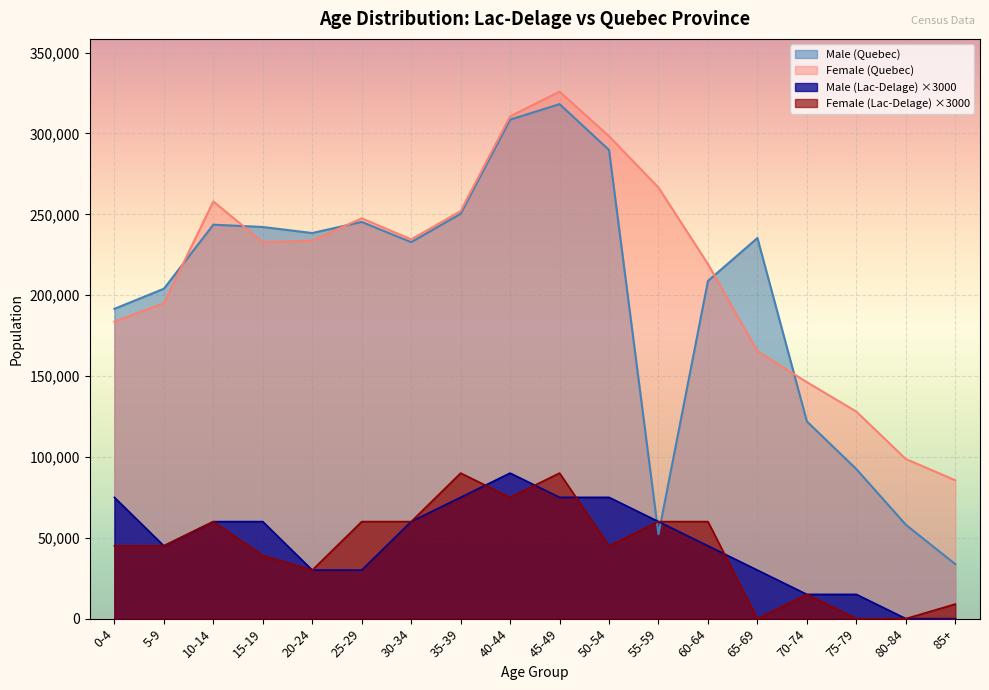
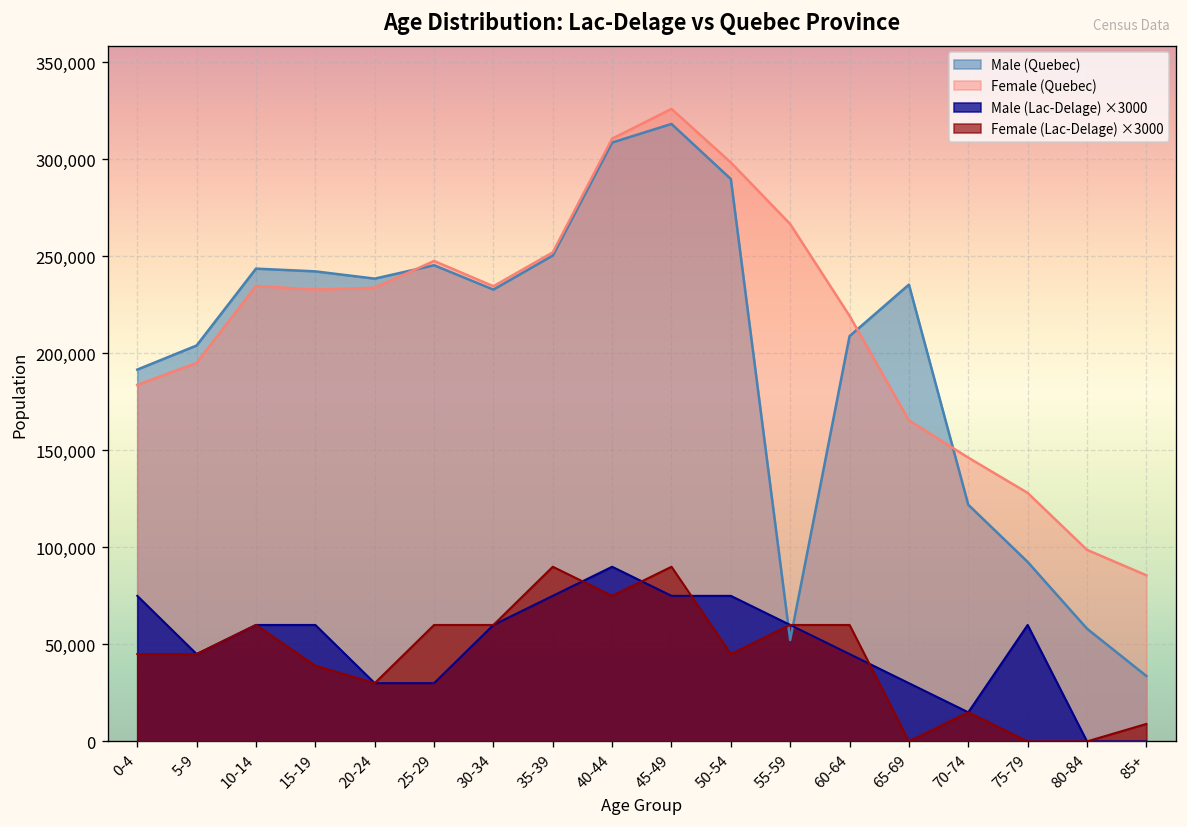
  {
    "Male (Quebec)": {
      "0-4": "192,000",
      "5-9": "204,000",
      "10-14": "244,000",
      "15-19": "242,000",
      "20-24": "238,000",
      "25-29": "245,000",
      "30-34": "233,000",
      "35-39": "250,000",
      "40-44": "309,000",
      "45-49": "318,000",
      "50-54": "290,000",
      "55-59": "52,000",
      "60-64": "209,000",
      "65-69": "235,000",
      "70-74": "122,000",
      "75-79": "92,000",
      "80-84": "58,000",
      "85+": "34,000"
    },
    "Female (Quebec)": {
      "0-4": "184,000",
      "5-9": "195,000",
-     "10-14": "258,000",
+     "10-14": "235,000",
      "15-19": "233,000",
      "20-24": "234,000",
      "25-29": "248,000",
      "30-34": "235,000",
      "35-39": "252,000",
      "40-44": "311,000",
      "45-49": "326,000",
      "50-54": "298,000",
      "55-59": "267,000",
      "60-64": "219,000",
      "65-69": "165,000",
      "70-74": "146,000",
      "75-79": "128,000",
      "80-84": "99,000",
      "85+": "86,000"
    },
    "Male (Lac-Delage) ×3000": {
      "0-4": "75,000",
      "15-19": "60,000",
      "25-29": "30,000",
      "35-39": "75,000",
      "40-44": "90,000",
      "45-49": "75,000",
      "50-54": "75,000",
      "60-64": "45,000",
      "65-69": "30,000",
-     "75-79": "15,000",
+     "75-79": "60,000",
      "85+": "0"
    },
    "Female (Lac-Delage) ×3000": {
      "0-4": "45,000",
      "15-19": "39,000",
      "25-29": "60,000",
      "35-39": "90,000",
      "40-44": "75,000",
      "45-49": "90,000",
      "50-54": "45,000",
      "60-64": "60,000",
      "65-69": "0",
      "75-79": "0",
      "85+": "9,000"
    }
  }
